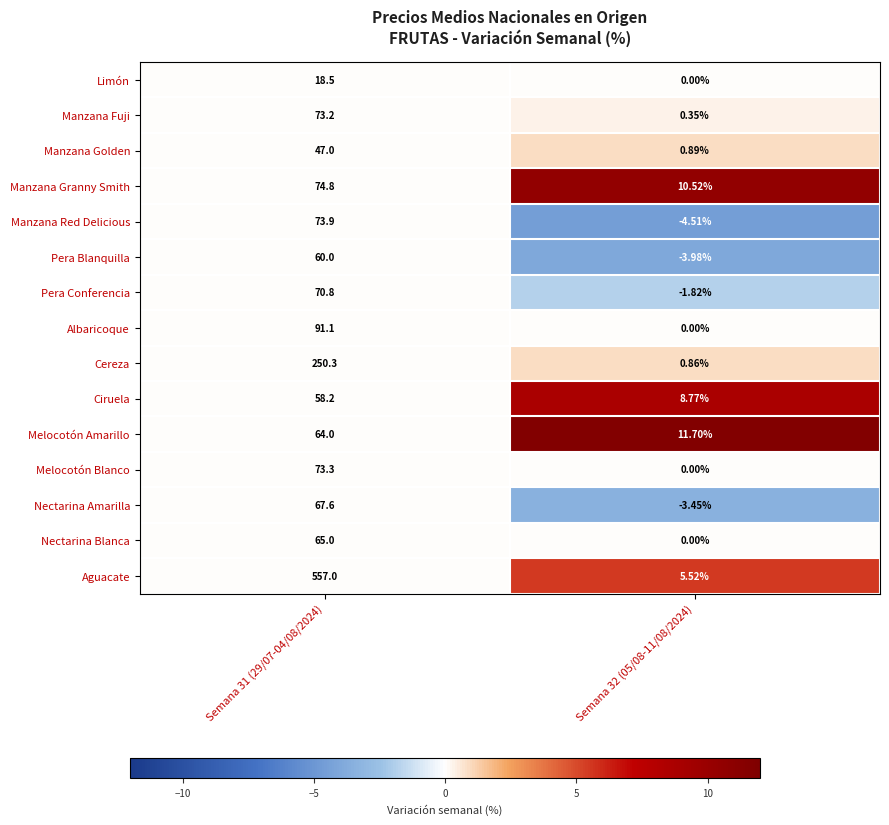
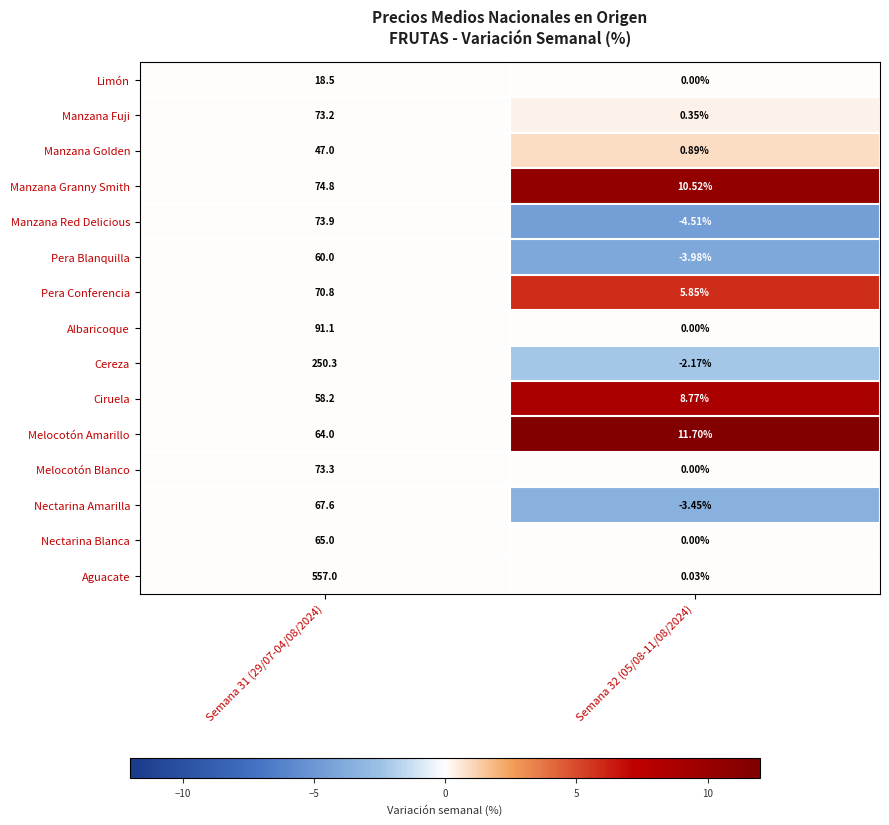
  {
    "Limón": {
      "Semana 31 (29/07-04/08/2024)": "18.5",
      "Semana 32 (05/08-11/08/2024)": "0.00%"
    },
    "Manzana Fuji": {
      "Semana 31 (29/07-04/08/2024)": "73.2",
      "Semana 32 (05/08-11/08/2024)": "0.35%"
    },
    "Manzana Golden": {
      "Semana 31 (29/07-04/08/2024)": "47.0",
      "Semana 32 (05/08-11/08/2024)": "0.89%"
    },
    "Manzana Granny Smith": {
      "Semana 31 (29/07-04/08/2024)": "74.8",
      "Semana 32 (05/08-11/08/2024)": "10.52%"
    },
    "Manzana Red Delicious": {
      "Semana 31 (29/07-04/08/2024)": "73.9",
      "Semana 32 (05/08-11/08/2024)": "-4.51%"
    },
    "Pera Blanquilla": {
      "Semana 31 (29/07-04/08/2024)": "60.0",
      "Semana 32 (05/08-11/08/2024)": "-3.98%"
    },
    "Pera Conferencia": {
      "Semana 31 (29/07-04/08/2024)": "70.8",
-     "Semana 32 (05/08-11/08/2024)": "-1.82%"
+     "Semana 32 (05/08-11/08/2024)": "5.85%"
    },
    "Albaricoque": {
      "Semana 31 (29/07-04/08/2024)": "91.1",
      "Semana 32 (05/08-11/08/2024)": "0.00%"
    },
    "Cereza": {
      "Semana 31 (29/07-04/08/2024)": "250.3",
-     "Semana 32 (05/08-11/08/2024)": "0.86%"
+     "Semana 32 (05/08-11/08/2024)": "-2.17%"
    },
    "Ciruela": {
      "Semana 31 (29/07-04/08/2024)": "58.2",
      "Semana 32 (05/08-11/08/2024)": "8.77%"
    },
    "Melocotón Amarillo": {
      "Semana 31 (29/07-04/08/2024)": "64.0",
      "Semana 32 (05/08-11/08/2024)": "11.70%"
    },
    "Melocotón Blanco": {
      "Semana 31 (29/07-04/08/2024)": "73.3",
      "Semana 32 (05/08-11/08/2024)": "0.00%"
    },
    "Nectarina Amarilla": {
      "Semana 31 (29/07-04/08/2024)": "67.6",
      "Semana 32 (05/08-11/08/2024)": "-3.45%"
    },
    "Nectarina Blanca": {
      "Semana 31 (29/07-04/08/2024)": "65.0",
      "Semana 32 (05/08-11/08/2024)": "0.00%"
    },
    "Aguacate": {
      "Semana 31 (29/07-04/08/2024)": "557.0",
-     "Semana 32 (05/08-11/08/2024)": "5.52%"
+     "Semana 32 (05/08-11/08/2024)": "0.03%"
    }
  }
